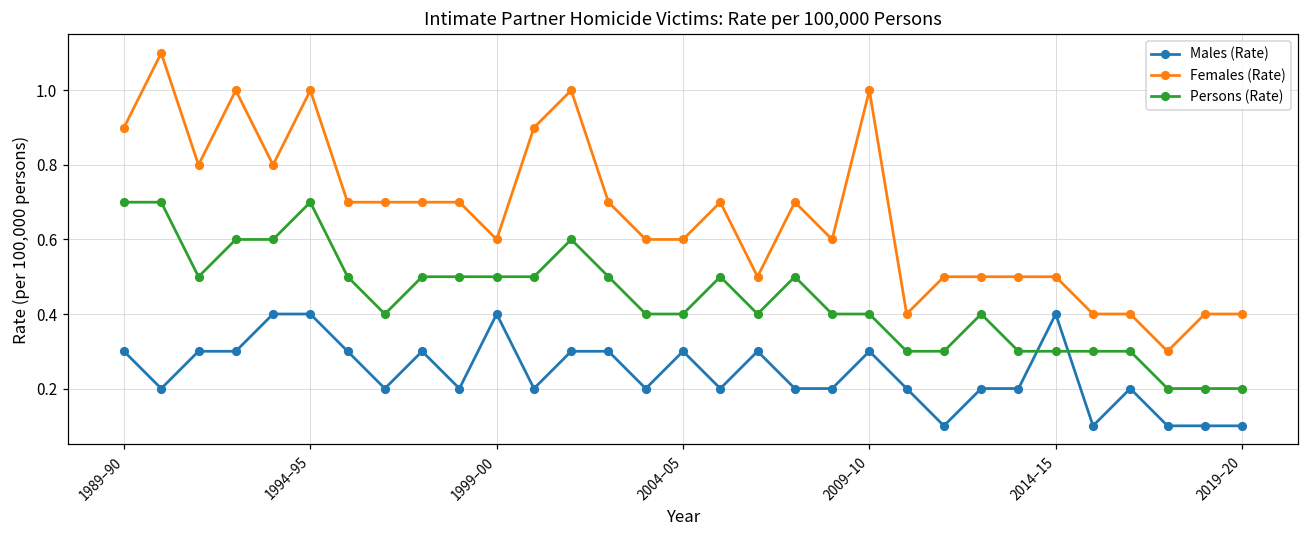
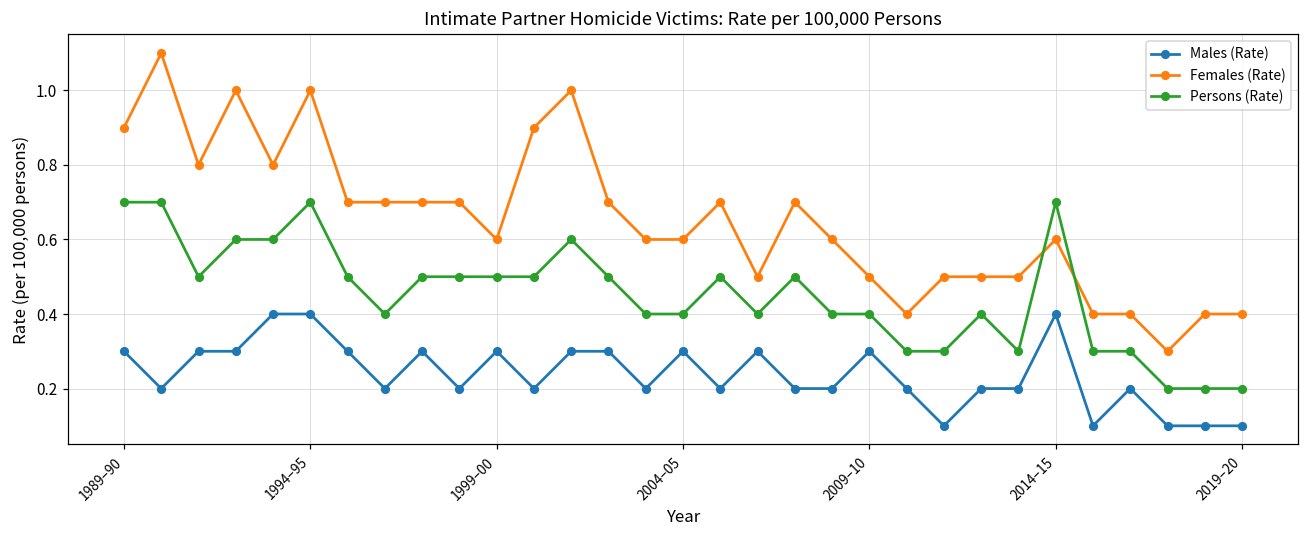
  {
    "Males (Rate)": {
      "1989–90": 0.3,
      "1994–95": 0.4,
-     "1999–00": 0.4,
+     "1999–00": 0.3,
      "2004–05": 0.3,
      "2009–10": 0.3,
      "2014–15": 0.4,
      "2019–20": 0.1
    },
    "Females (Rate)": {
      "1989–90": 0.9,
      "1994–95": 1.0,
      "1999–00": 0.6,
      "2004–05": 0.6,
-     "2009–10": 1.0,
-     "2014–15": 0.5,
+     "2009–10": 0.5,
+     "2014–15": 0.6,
      "2019–20": 0.4
    },
    "Persons (Rate)": {
      "1989–90": 0.7,
      "1994–95": 0.7,
      "1999–00": 0.5,
      "2004–05": 0.4,
      "2009–10": 0.4,
-     "2014–15": 0.3,
+     "2014–15": 0.7,
      "2019–20": 0.2
    }
  }
